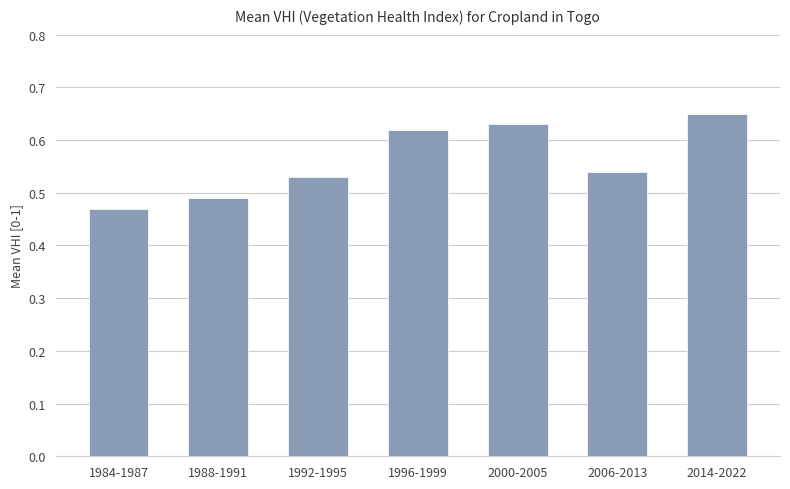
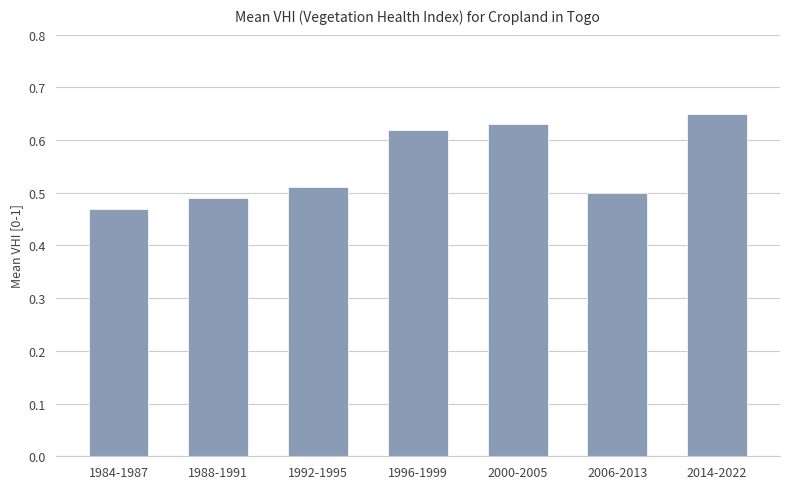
  {
    "1984-1987": 0.47,
    "1988-1991": 0.49,
-   "1992-1995": 0.53,
+   "1992-1995": 0.51,
    "1996-1999": 0.62,
    "2000-2005": 0.63,
-   "2006-2013": 0.54,
+   "2006-2013": 0.50,
    "2014-2022": 0.65
  }
